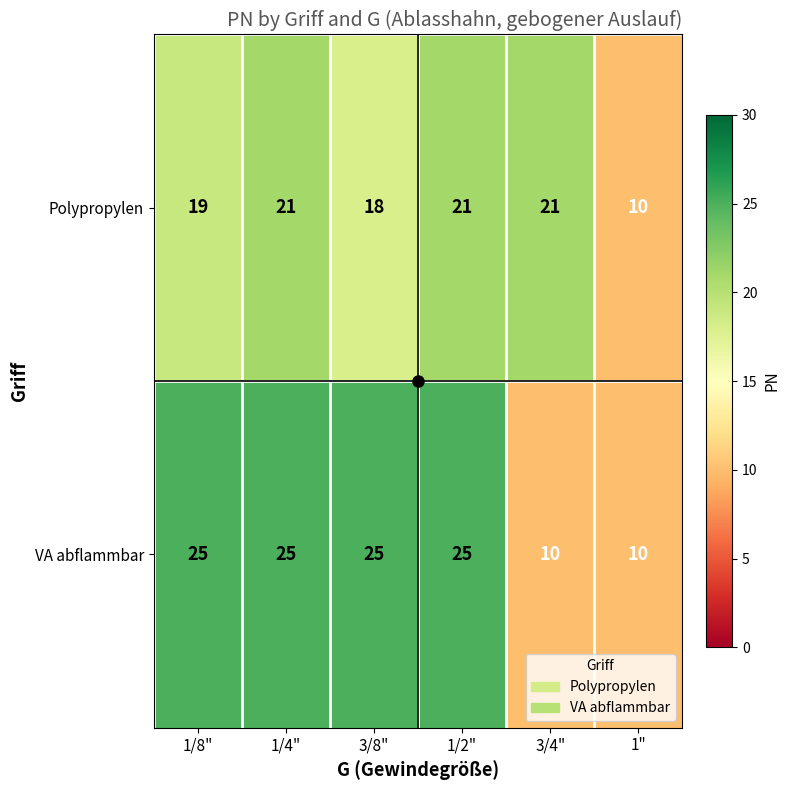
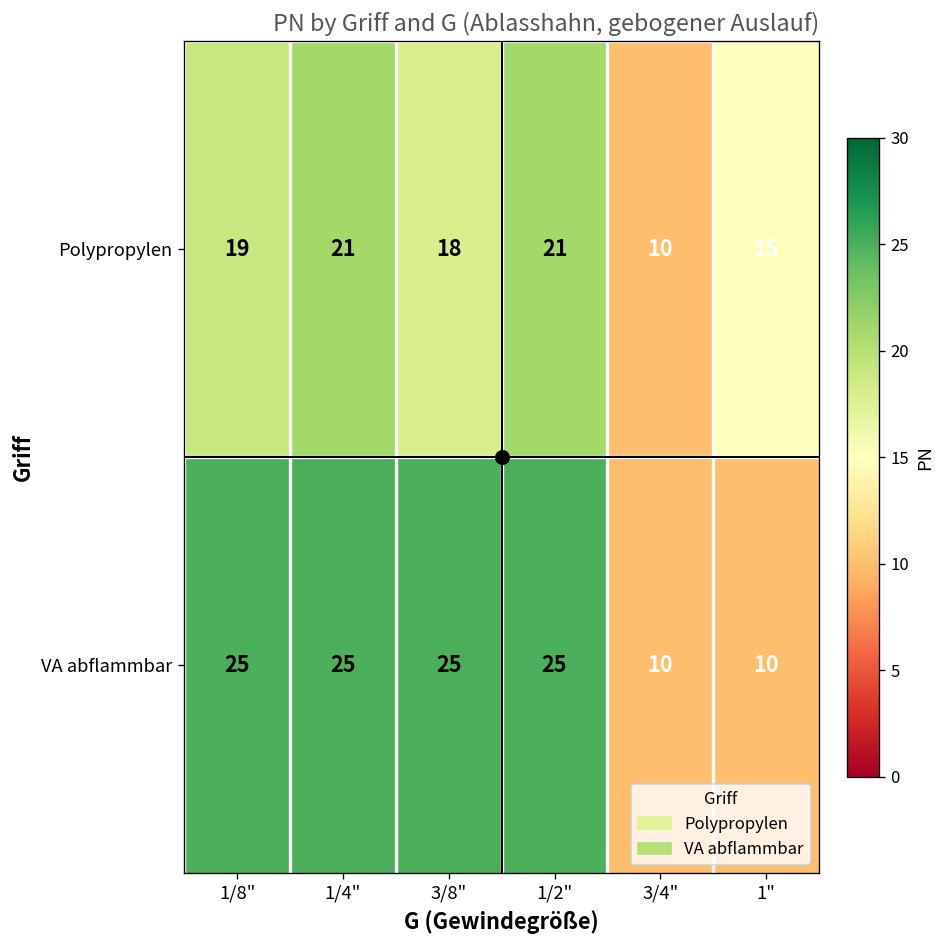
  {
    "Polypropylen": {
      "1/8\"": 19,
      "1/4\"": 21,
      "3/8\"": 18,
      "1/2\"": 21,
-     "3/4\"": 21,
-     "1\"": 10
+     "3/4\"": 10,
+     "1\"": 15
    },
    "VA abflammbar": {
      "1/8\"": 25,
      "1/4\"": 25,
      "3/8\"": 25,
      "1/2\"": 25,
      "3/4\"": 10,
      "1\"": 10
    }
  }
